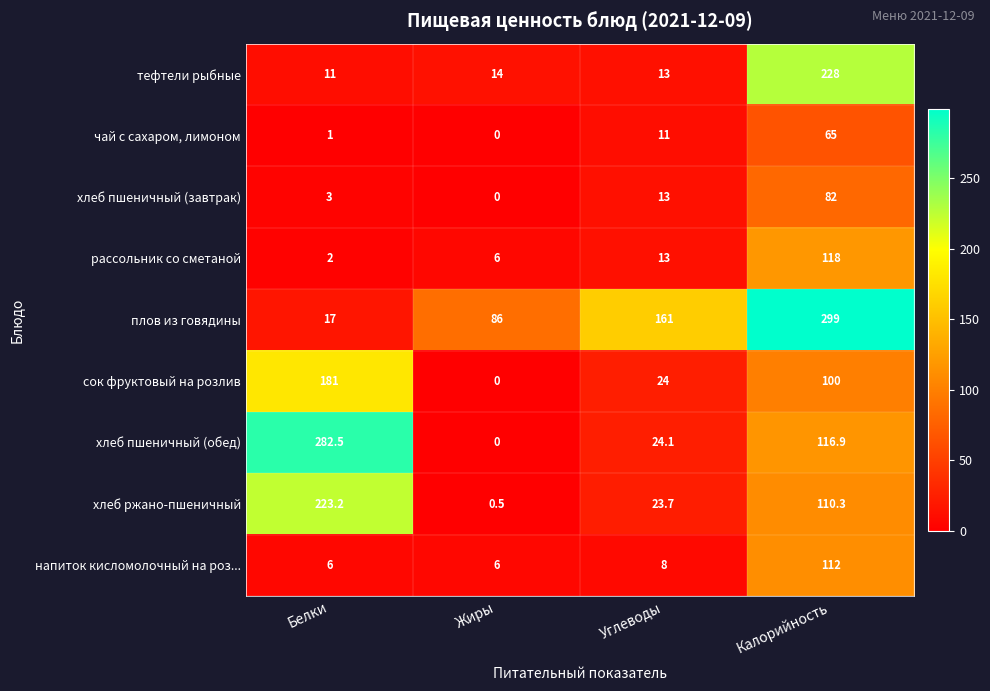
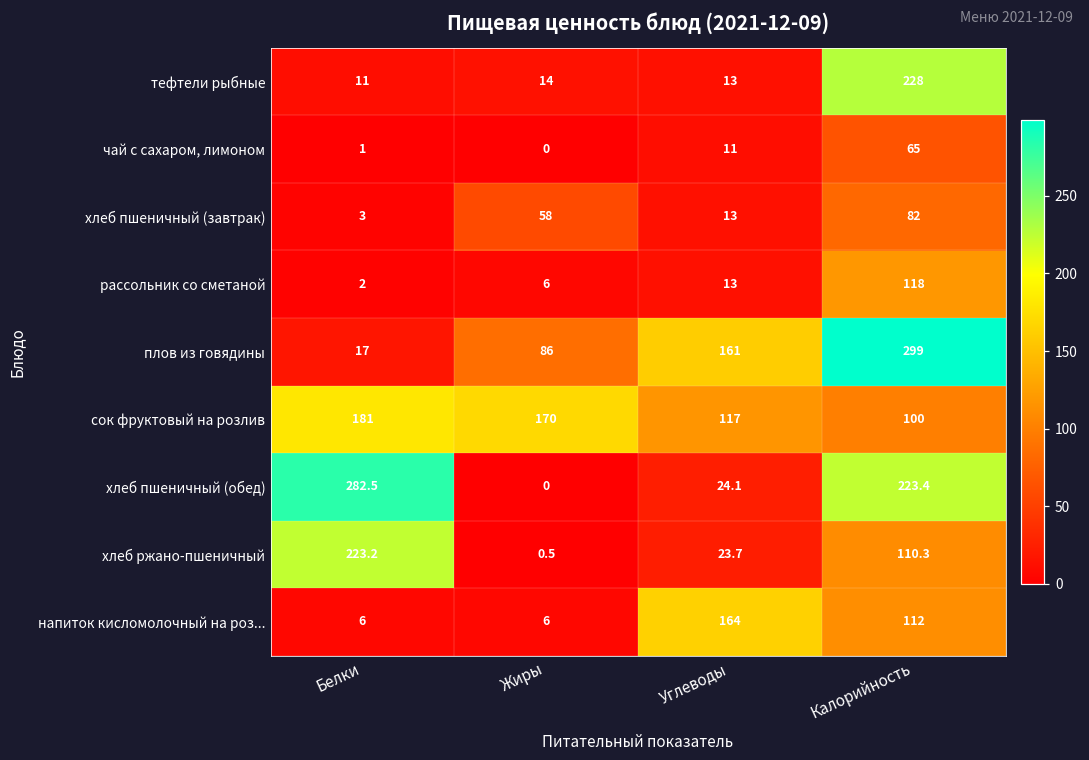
  {
    "хлеб пшеничный (завтрак)": {
-     "Жиры": 0
+     "Жиры": 58
    },
    "сок фруктовый на розлив": {
-     "Жиры": 0,
-     "Углеводы": 24
+     "Жиры": 170,
+     "Углеводы": 117
    },
    "хлеб пшеничный (обед)": {
-     "Калорийность": 116.9
+     "Калорийность": 223.4
    },
    "напиток кисломолочный на роз...": {
-     "Углеводы": 8
+     "Углеводы": 164
    }
  }
